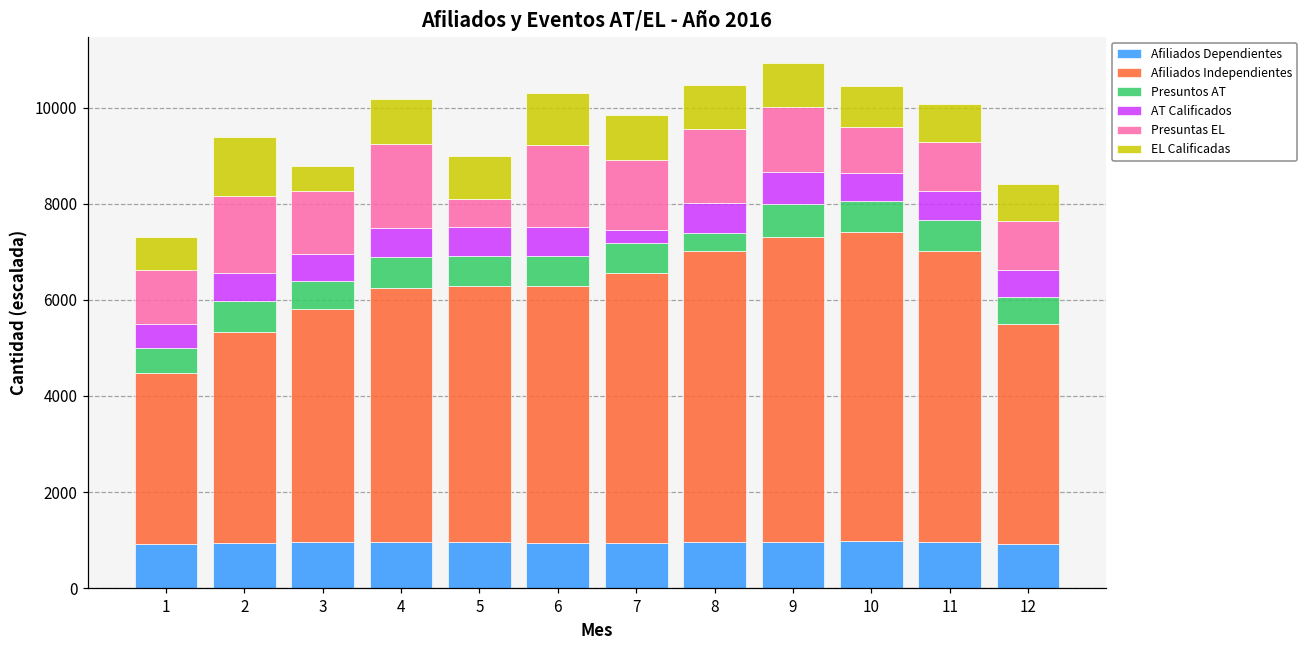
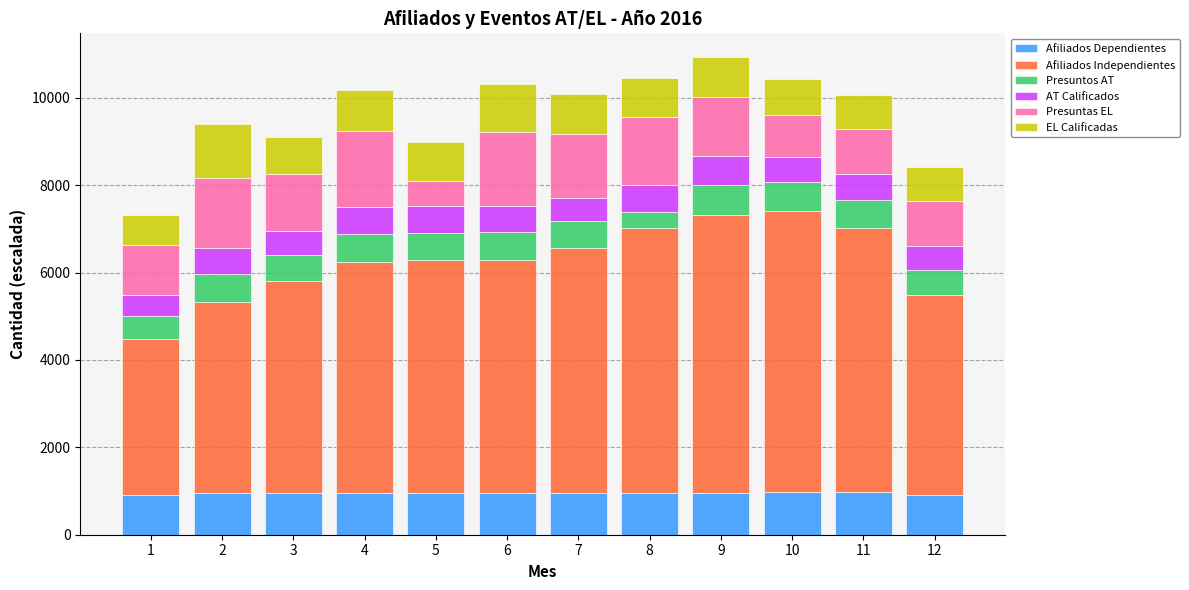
  {
    "Afiliados Dependientes": {
      "1": 900,
      "2": 900,
      "3": 1000,
      "4": 1000,
      "5": 1000,
      "6": 900,
      "7": 900,
      "8": 1000,
      "9": 1000,
      "10": 1000,
      "11": 1000,
      "12": 900
    },
    "Afiliados Independientes": {
      "1": 3600,
      "2": 4400,
      "3": 4900,
      "4": 5300,
      "5": 5300,
      "6": 5300,
      "7": 5600,
      "8": 6100,
      "9": 6400,
      "10": 6400,
      "11": 6000,
      "12": 4600
    },
    "Presuntos AT": {
      "1": 500,
      "2": 600,
      "3": 600,
      "4": 700,
      "5": 600,
      "6": 600,
      "7": 600,
      "8": 400,
      "9": 700,
      "10": 700,
      "11": 600,
      "12": 600
    },
    "AT Calificados": {
      "1": 500,
      "2": 600,
      "3": 600,
      "4": 600,
      "5": 600,
      "6": 600,
-     "7": 300,
+     "7": 500,
      "8": 600,
      "9": 700,
      "10": 600,
      "11": 600,
      "12": 600
    },
    "Presuntas EL": {
      "1": 1100,
      "2": 1600,
      "3": 1300,
      "4": 1800,
      "5": 600,
      "6": 1700,
      "7": 1400,
      "8": 1500,
      "9": 1300,
      "10": 1000,
      "11": 1000,
      "12": 1000
    },
    "EL Calificadas": {
      "1": 700,
      "2": 1200,
-     "3": 500,
+     "3": 800,
      "4": 900,
      "5": 900,
      "6": 1100,
      "7": 900,
      "8": 900,
      "9": 900,
      "10": 800,
      "11": 800,
      "12": 800
    }
  }
